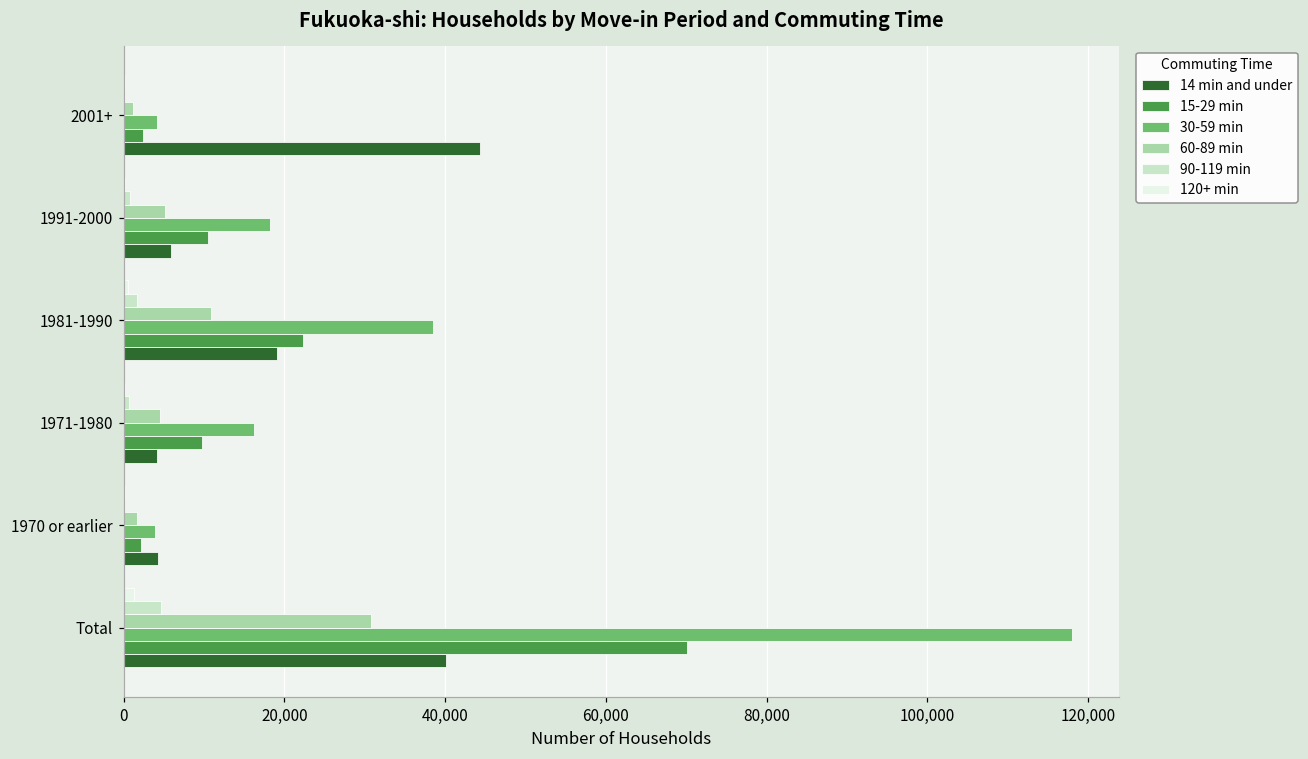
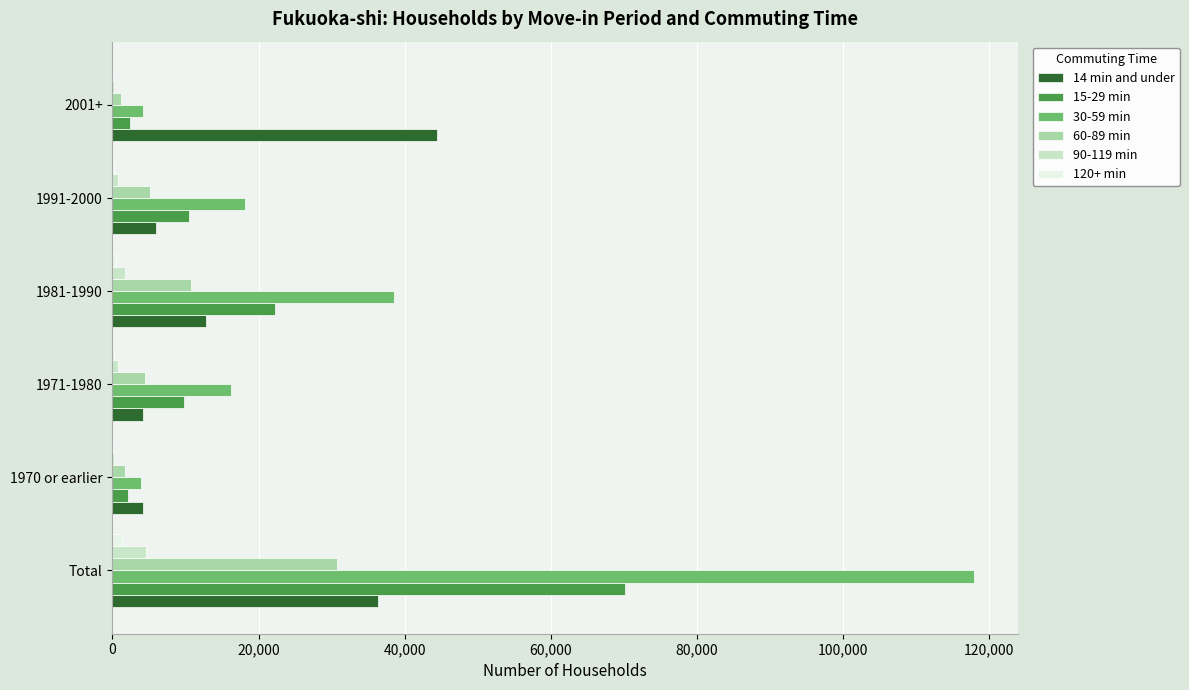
  {
    "14 min and under": {
      "2001+": "44,000",
      "1991-2000": "6,000",
-     "1981-1990": "19,000",
+     "1981-1990": "13,000",
      "1971-1980": "4,000",
      "1970 or earlier": "4,000",
-     "Total": "40,000"
+     "Total": "36,000"
    }
  }
